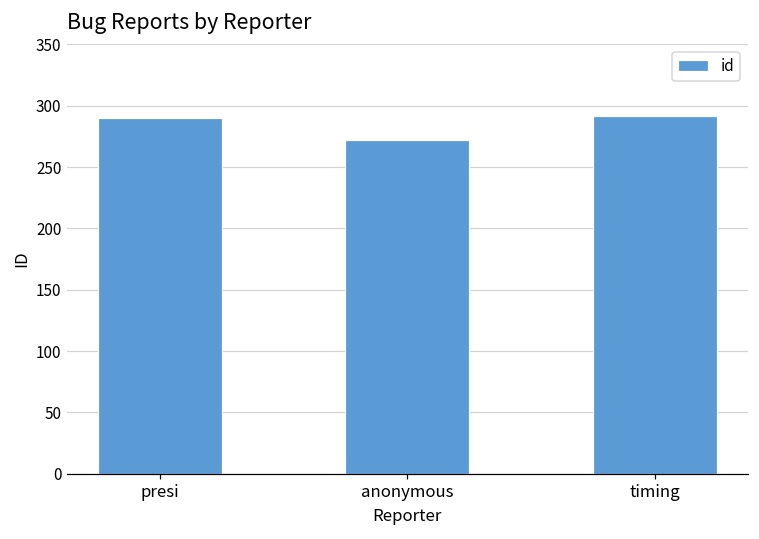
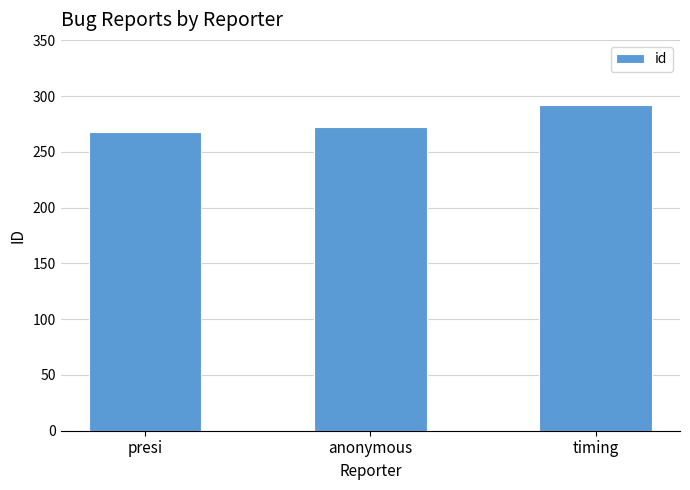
  {
-   "presi": 290,
+   "presi": 268,
    "anonymous": 272,
    "timing": 292
  }
